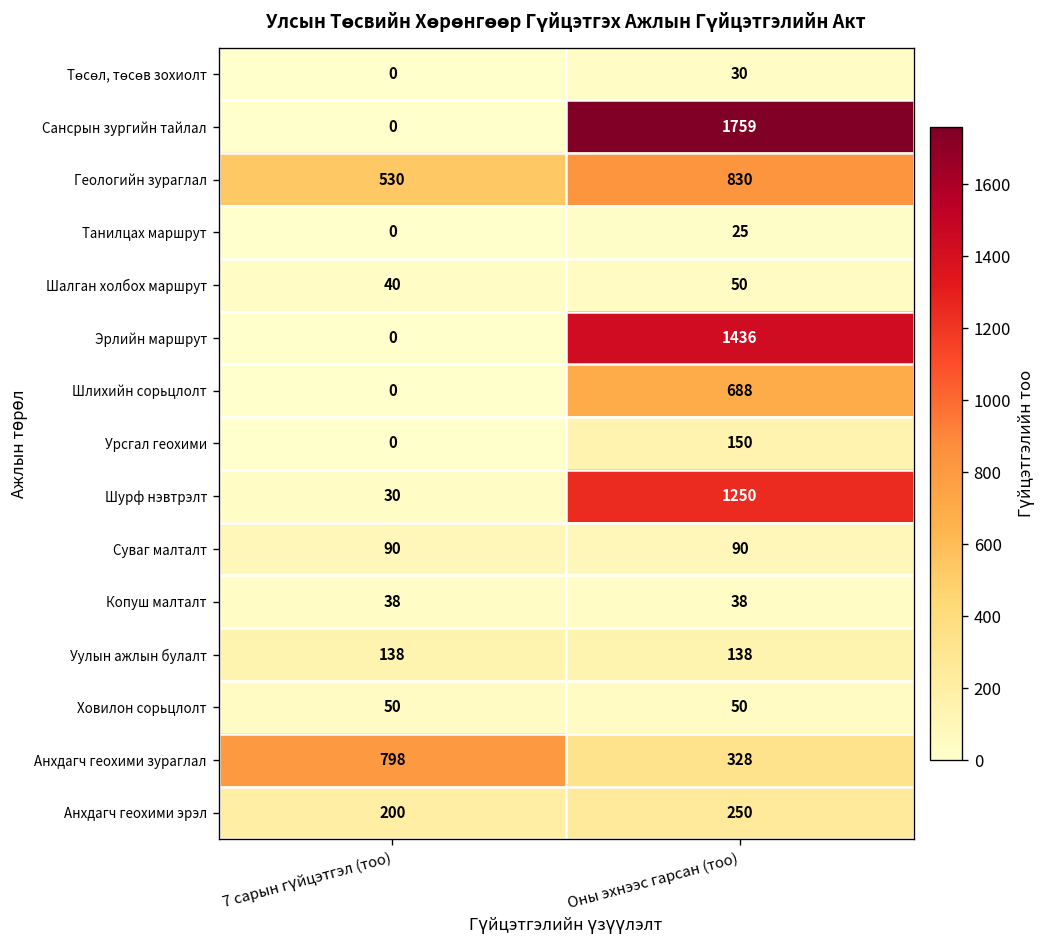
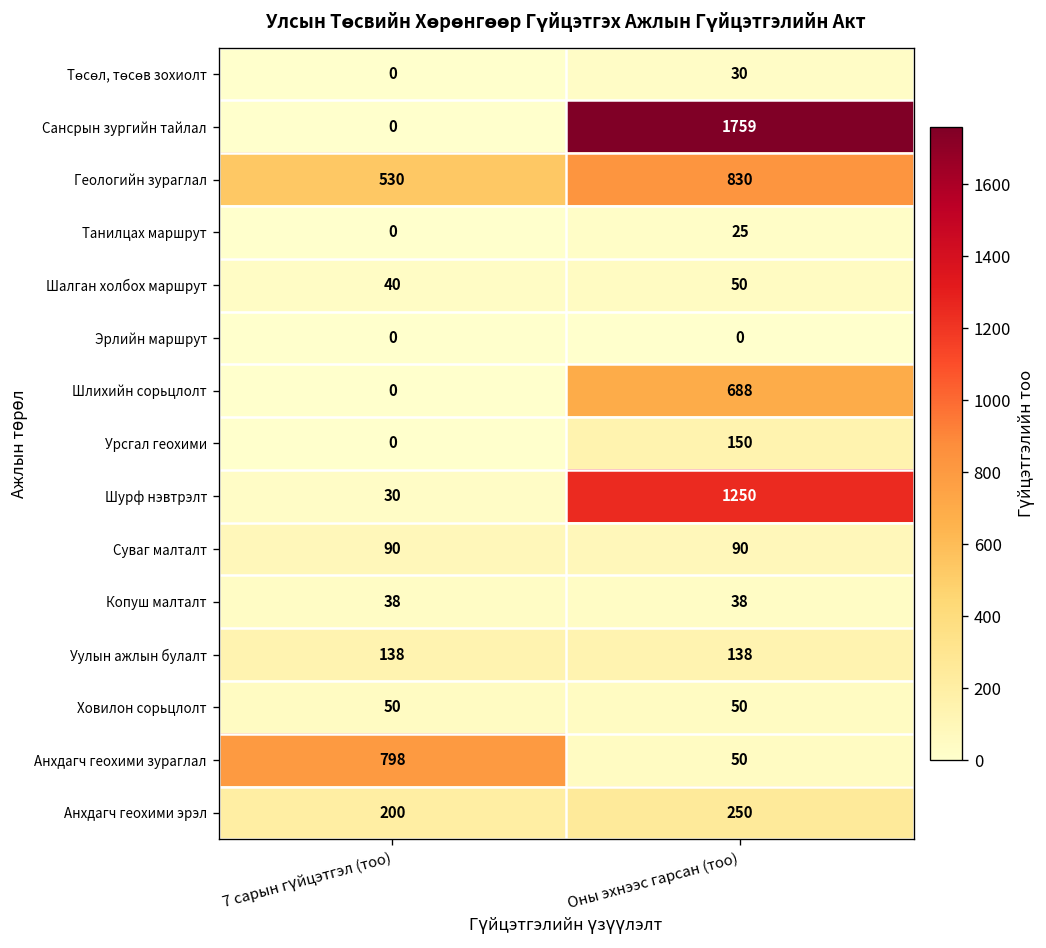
  {
    "Төсөл, төсөв зохиолт": {
      "7 сарын гүйцэтгэл (тоо)": 0,
      "Оны эхнээс гарсан (тоо)": 30
    },
    "Сансрын зургийн тайлал": {
      "7 сарын гүйцэтгэл (тоо)": 0,
      "Оны эхнээс гарсан (тоо)": 1759
    },
    "Геологийн зураглал": {
      "7 сарын гүйцэтгэл (тоо)": 530,
      "Оны эхнээс гарсан (тоо)": 830
    },
    "Танилцах маршрут": {
      "7 сарын гүйцэтгэл (тоо)": 0,
      "Оны эхнээс гарсан (тоо)": 25
    },
    "Шалган холбох маршрут": {
      "7 сарын гүйцэтгэл (тоо)": 40,
      "Оны эхнээс гарсан (тоо)": 50
    },
    "Эрлийн маршрут": {
      "7 сарын гүйцэтгэл (тоо)": 0,
-     "Оны эхнээс гарсан (тоо)": 1436
+     "Оны эхнээс гарсан (тоо)": 0
    },
    "Шлихийн сорьцлолт": {
      "7 сарын гүйцэтгэл (тоо)": 0,
      "Оны эхнээс гарсан (тоо)": 688
    },
    "Урсгал геохими": {
      "7 сарын гүйцэтгэл (тоо)": 0,
      "Оны эхнээс гарсан (тоо)": 150
    },
    "Шурф нэвтрэлт": {
      "7 сарын гүйцэтгэл (тоо)": 30,
      "Оны эхнээс гарсан (тоо)": 1250
    },
    "Суваг малталт": {
      "7 сарын гүйцэтгэл (тоо)": 90,
      "Оны эхнээс гарсан (тоо)": 90
    },
    "Копуш малталт": {
      "7 сарын гүйцэтгэл (тоо)": 38,
      "Оны эхнээс гарсан (тоо)": 38
    },
    "Уулын ажлын булалт": {
      "7 сарын гүйцэтгэл (тоо)": 138,
      "Оны эхнээс гарсан (тоо)": 138
    },
    "Ховилон сорьцлолт": {
      "7 сарын гүйцэтгэл (тоо)": 50,
      "Оны эхнээс гарсан (тоо)": 50
    },
    "Анхдагч геохими зураглал": {
      "7 сарын гүйцэтгэл (тоо)": 798,
-     "Оны эхнээс гарсан (тоо)": 328
+     "Оны эхнээс гарсан (тоо)": 50
    },
    "Анхдагч геохими эрэл": {
      "7 сарын гүйцэтгэл (тоо)": 200,
      "Оны эхнээс гарсан (тоо)": 250
    }
  }
